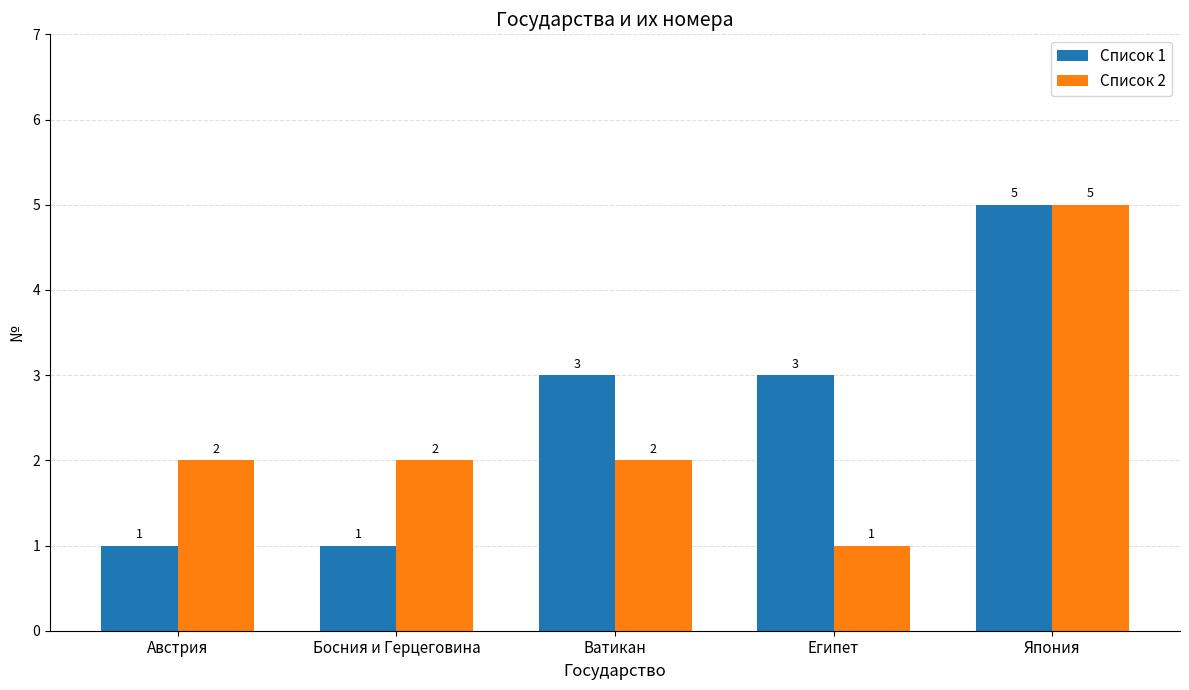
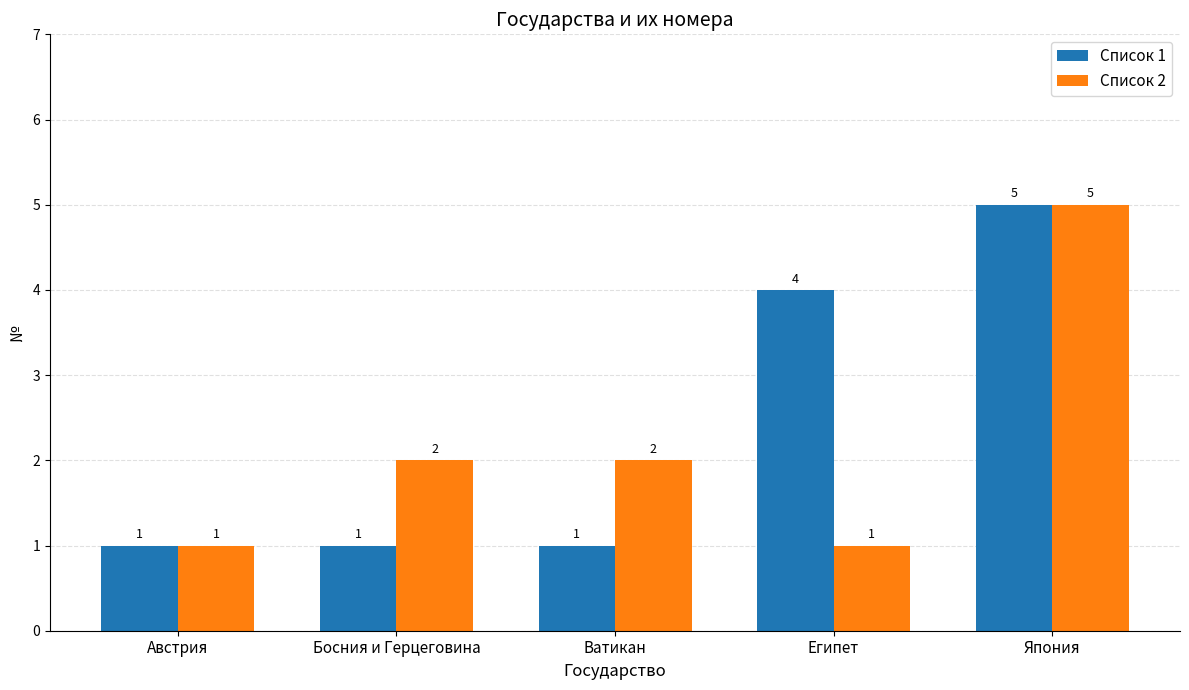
  {
    "Список 1": {
      "Австрия": 1,
      "Босния и Герцеговина": 1,
-     "Ватикан": 3,
-     "Египет": 3,
+     "Ватикан": 1,
+     "Египет": 4,
      "Япония": 5
    },
    "Список 2": {
-     "Австрия": 2,
+     "Австрия": 1,
      "Босния и Герцеговина": 2,
      "Ватикан": 2,
      "Египет": 1,
      "Япония": 5
    }
  }
